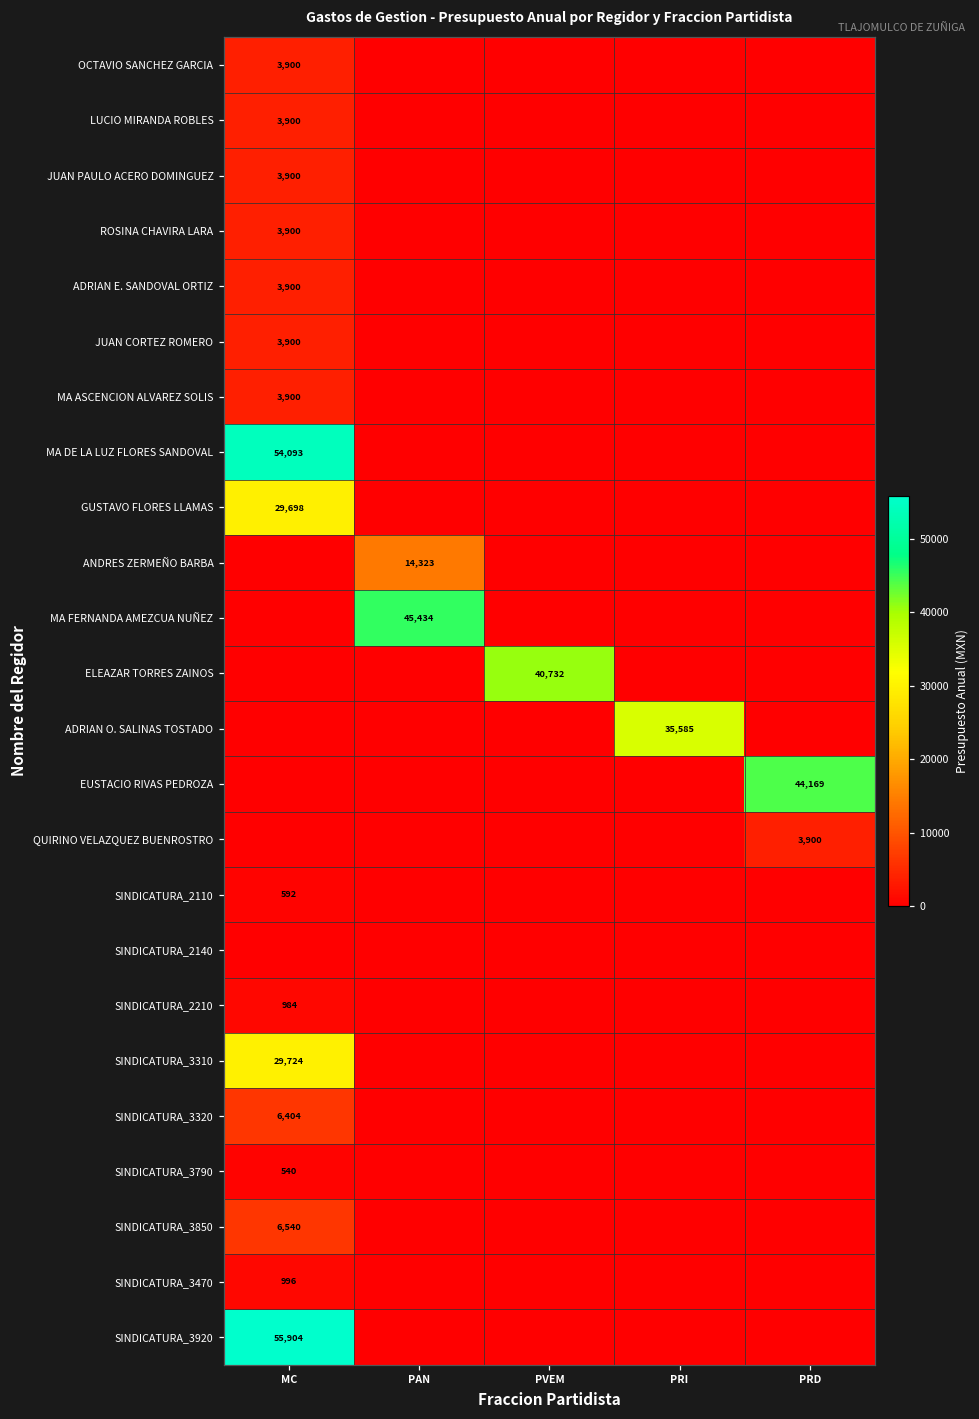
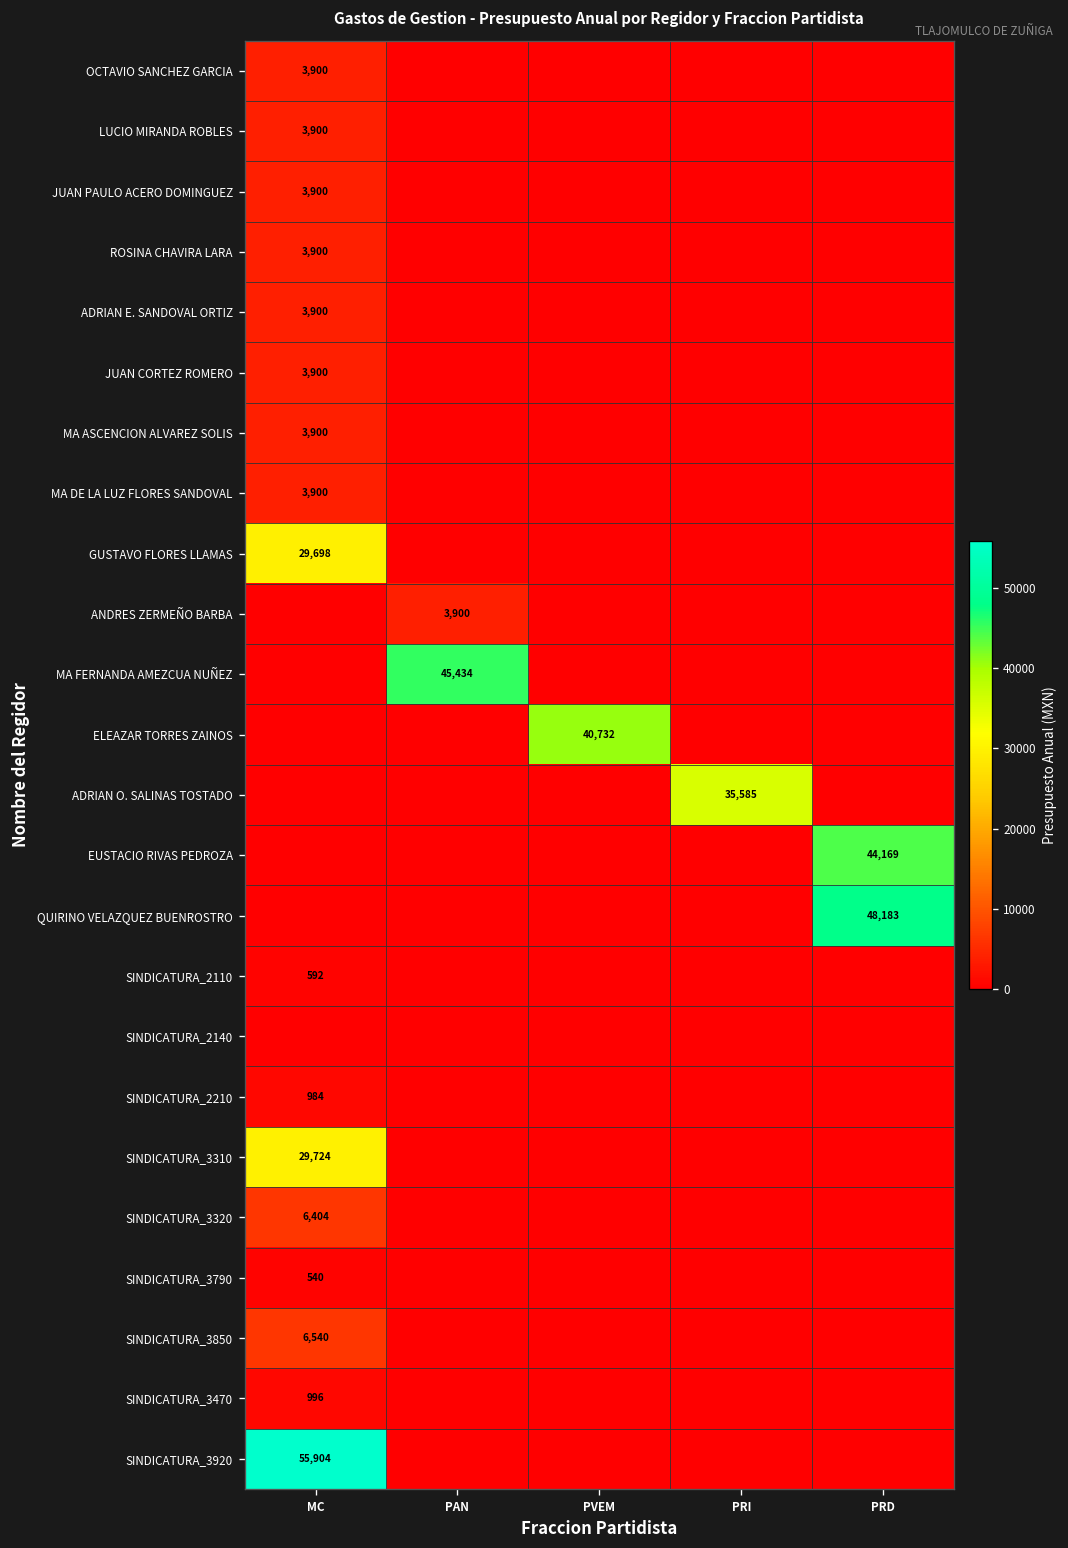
  {
    "OCTAVIO SANCHEZ GARCIA": {
      "MC": "3,900"
    },
    "LUCIO MIRANDA ROBLES": {
      "MC": "3,900"
    },
    "JUAN PAULO ACERO DOMINGUEZ": {
      "MC": "3,900"
    },
    "ROSINA CHAVIRA LARA": {
      "MC": "3,900"
    },
    "ADRIAN E. SANDOVAL ORTIZ": {
      "MC": "3,900"
    },
    "JUAN CORTEZ ROMERO": {
      "MC": "3,900"
    },
    "MA ASCENCION ALVAREZ SOLIS": {
      "MC": "3,900"
    },
    "MA DE LA LUZ FLORES SANDOVAL": {
-     "MC": "54,093"
+     "MC": "3,900"
    },
    "GUSTAVO FLORES LLAMAS": {
      "MC": "29,698"
    },
    "ANDRES ZERMEÑO BARBA": {
-     "PAN": "14,323"
+     "PAN": "3,900"
    },
    "MA FERNANDA AMEZCUA NUÑEZ": {
      "PAN": "45,434"
    },
    "ELEAZAR TORRES ZAINOS": {
      "PVEM": "40,732"
    },
    "ADRIAN O. SALINAS TOSTADO": {
      "PRI": "35,585"
    },
    "EUSTACIO RIVAS PEDROZA": {
      "PRD": "44,169"
    },
    "QUIRINO VELAZQUEZ BUENROSTRO": {
-     "PRD": "3,900"
+     "PRD": "48,183"
    },
    "SINDICATURA_2110": {
      "MC": "592"
    },
    "SINDICATURA_2210": {
      "MC": "984"
    },
    "SINDICATURA_3310": {
      "MC": "29,724"
    },
    "SINDICATURA_3320": {
      "MC": "6,404"
    },
    "SINDICATURA_3790": {
      "MC": "540"
    },
    "SINDICATURA_3850": {
      "MC": "6,540"
    },
    "SINDICATURA_3470": {
      "MC": "996"
    },
    "SINDICATURA_3920": {
      "MC": "55,904"
    }
  }
